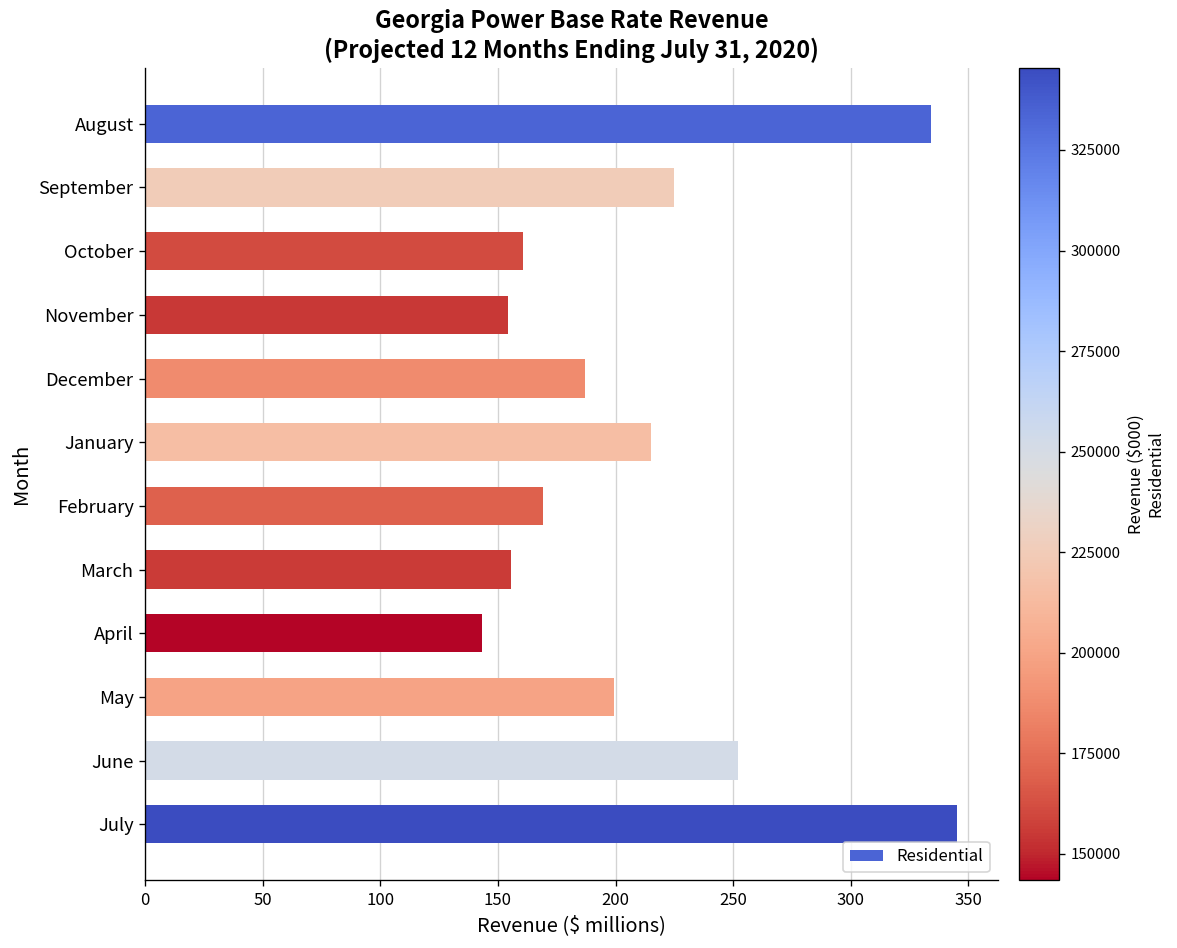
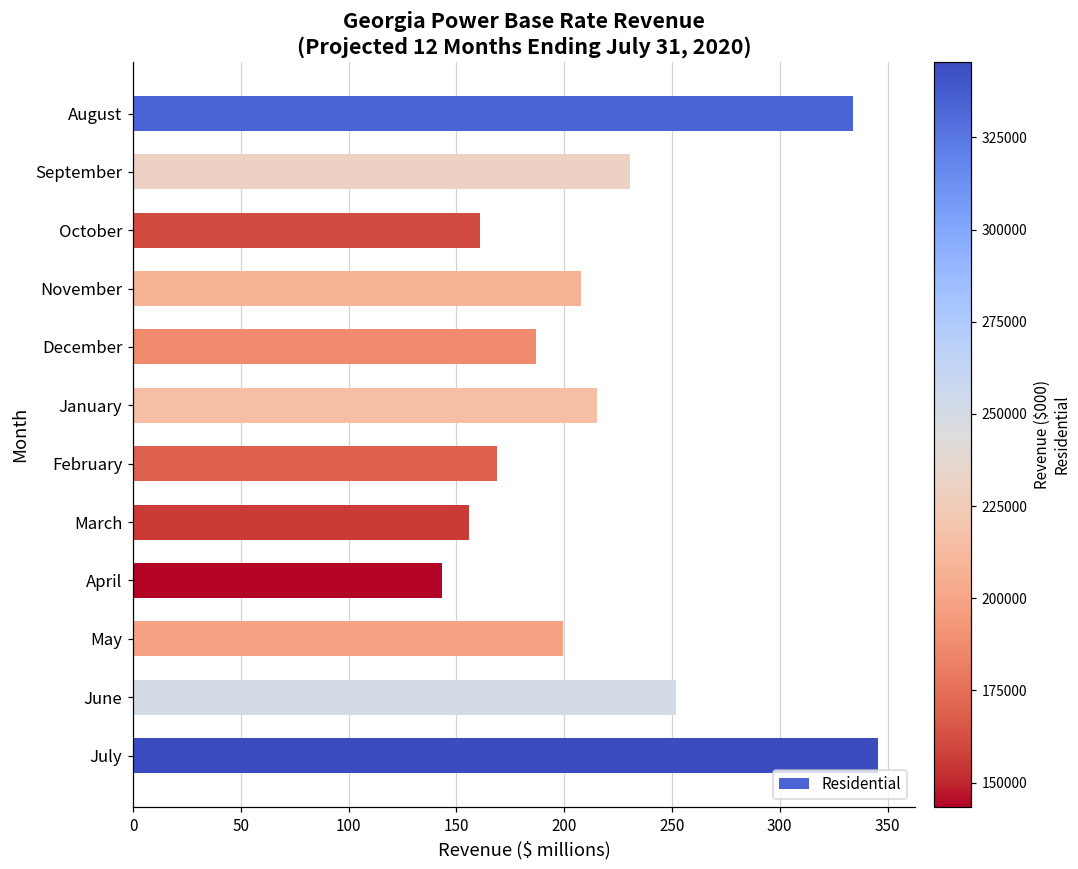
  {
    "August": 334,
-   "September": 225,
+   "September": 231,
    "October": 161,
-   "November": 154,
+   "November": 208,
    "December": 187,
    "January": 215,
    "February": 169,
    "March": 156,
    "April": 143,
    "May": 199,
    "June": 252,
    "July": 345
  }
